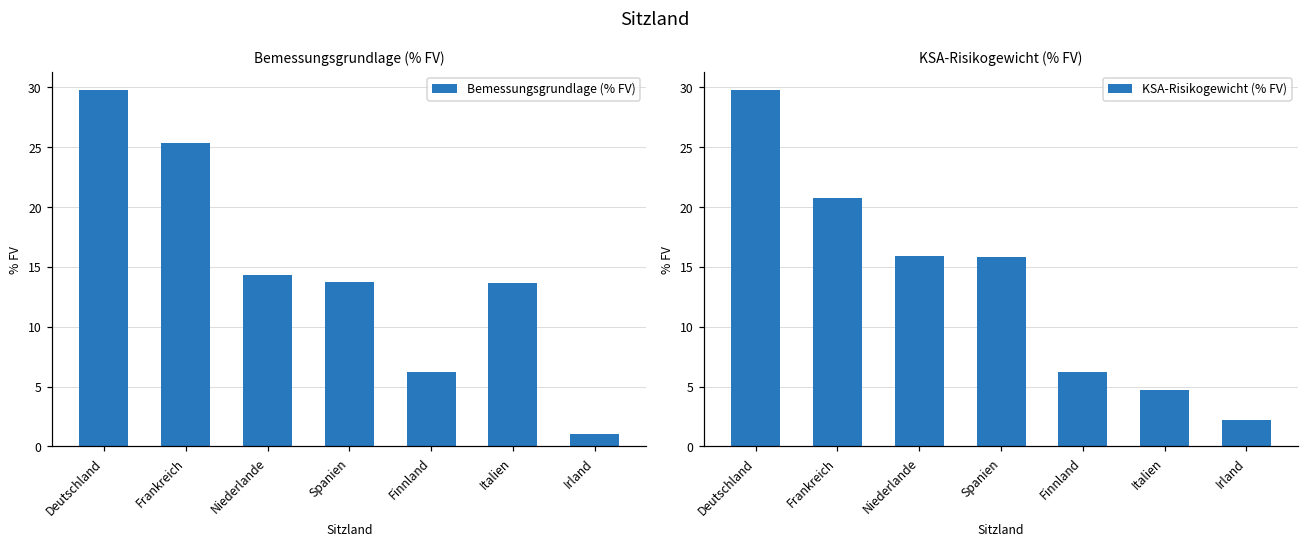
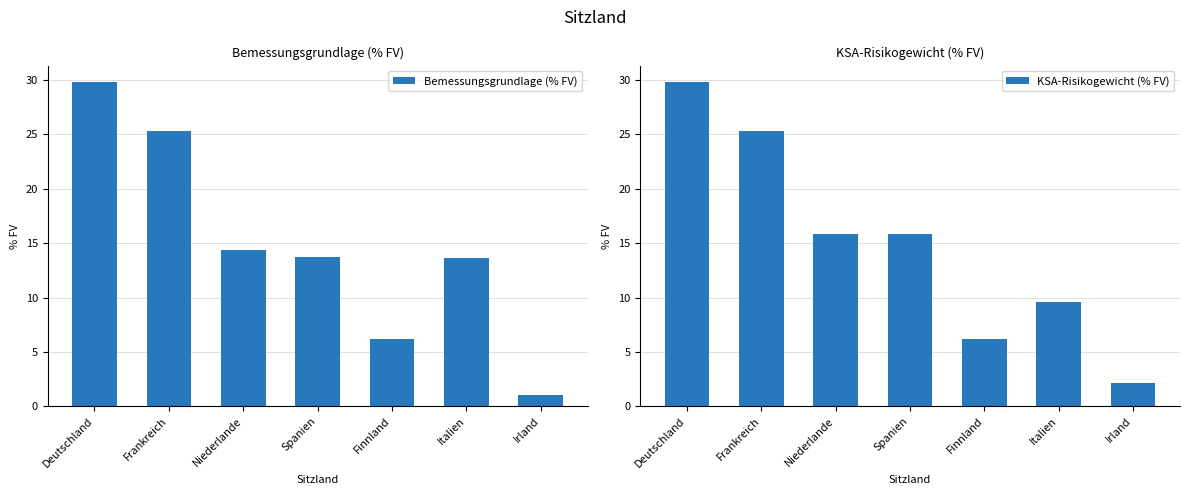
  {
    "Bemessungsgrundlage (% FV)": {
      "Deutschland": 29.8,
      "Frankreich": 25.3,
      "Niederlande": 14.4,
      "Spanien": 13.7,
      "Finnland": 6.2,
      "Italien": 13.7,
      "Irland": 1.0
    },
    "KSA-Risikogewicht (% FV)": {
      "Deutschland": 29.8,
-     "Frankreich": 20.7,
+     "Frankreich": 25.3,
      "Niederlande": 15.9,
      "Spanien": 15.9,
      "Finnland": 6.2,
-     "Italien": 4.7,
+     "Italien": 9.6,
      "Irland": 2.2
    }
  }
